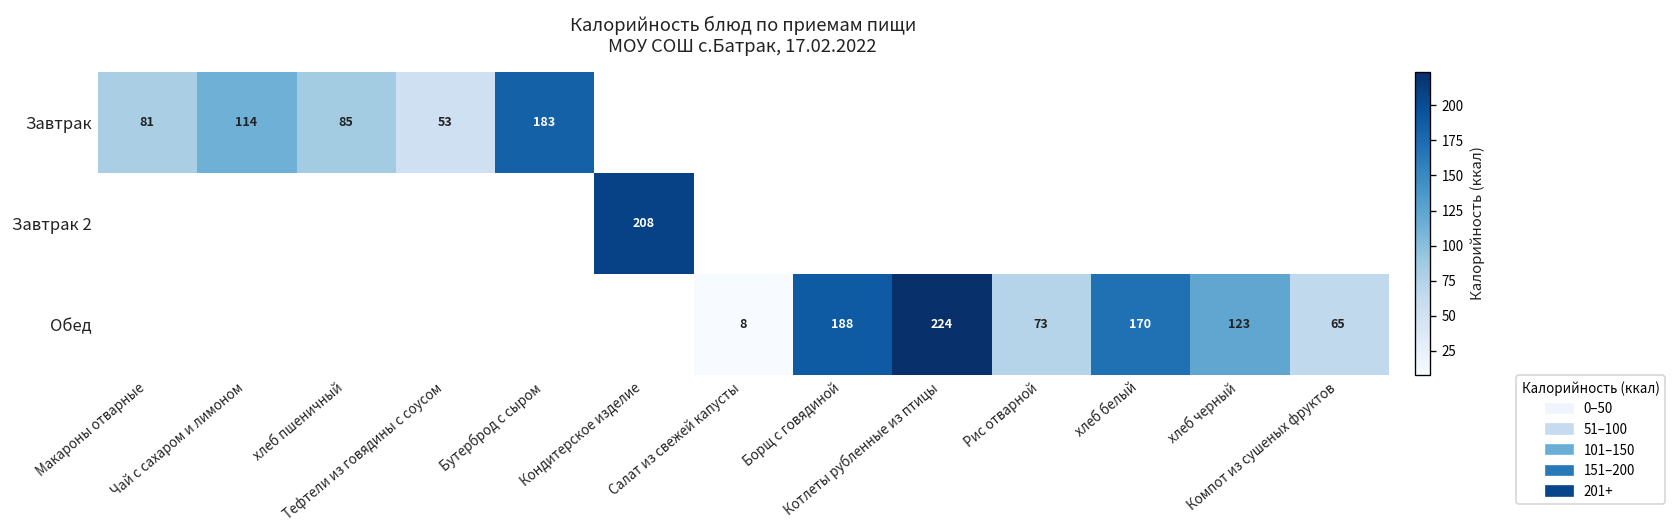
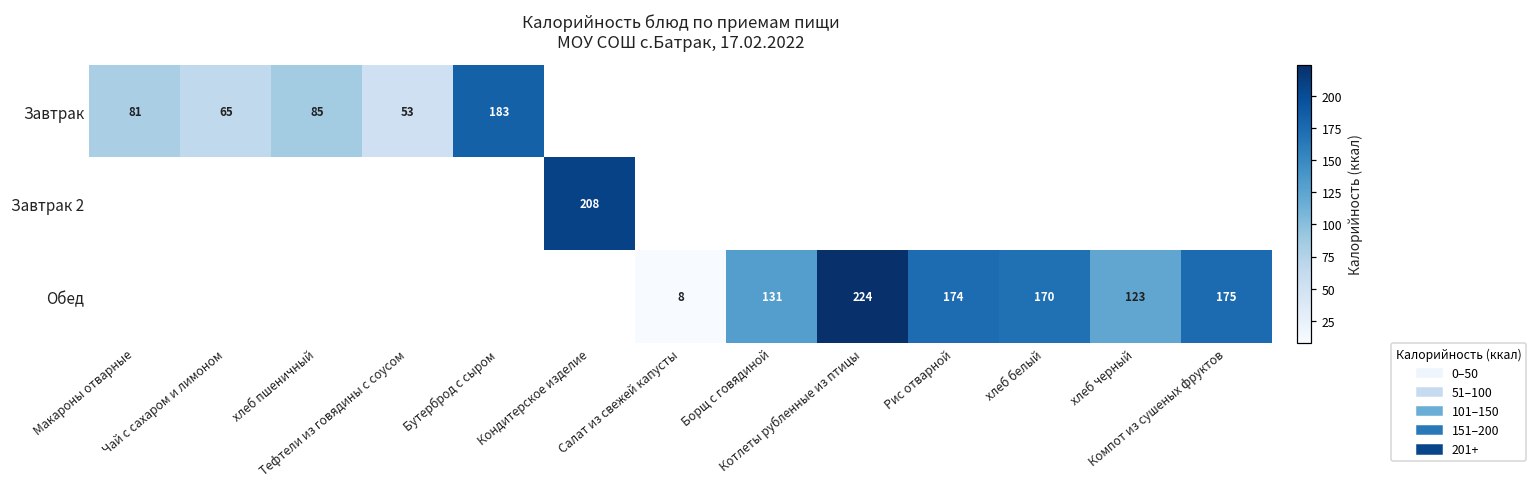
  {
    "Завтрак": {
      "Макароны отварные": 81,
-     "Чай с сахаром и лимоном": 114,
+     "Чай с сахаром и лимоном": 65,
      "хлеб пшеничный": 85,
      "Тефтели из говядины с соусом": 53,
      "Бутерброд с сыром": 183
    },
    "Завтрак 2": {
      "Кондитерское изделие": 208
    },
    "Обед": {
      "Салат из свежей капусты": 8,
-     "Борщ с говядиной": 188,
+     "Борщ с говядиной": 131,
      "Котлеты рубленные из птицы": 224,
-     "Рис отварной": 73,
+     "Рис отварной": 174,
      "хлеб белый": 170,
      "хлеб черный": 123,
-     "Компот из сушеных фруктов": 65
+     "Компот из сушеных фруктов": 175
    }
  }
